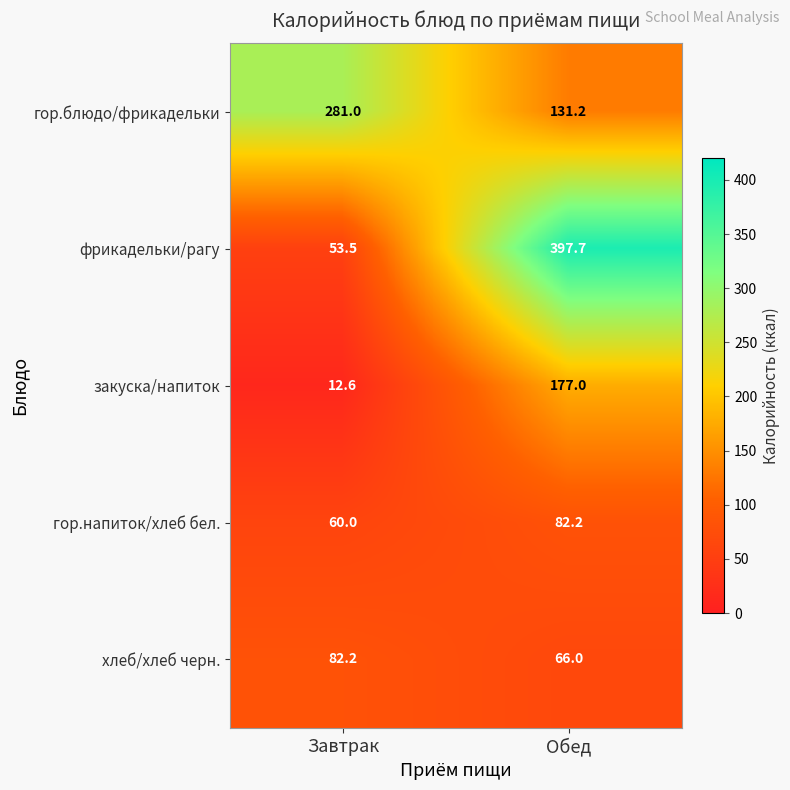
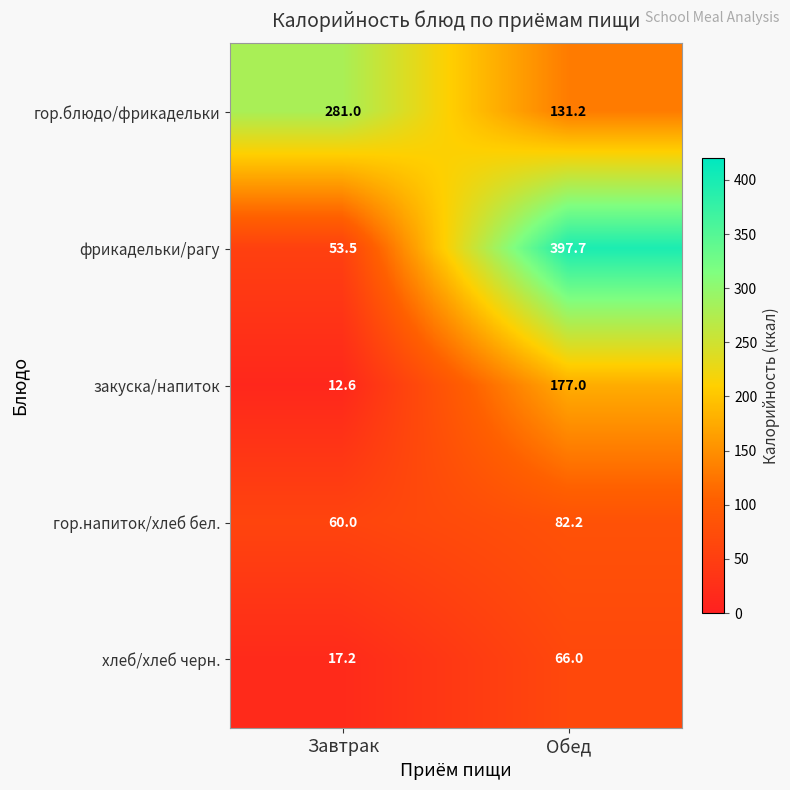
  {
    "гор.блюдо/фрикадельки": {
      "Завтрак": 281.0,
      "Обед": 131.2
    },
    "фрикадельки/рагу": {
      "Завтрак": 53.5,
      "Обед": 397.7
    },
    "закуска/напиток": {
      "Завтрак": 12.6,
      "Обед": 177.0
    },
    "гор.напиток/хлеб бел.": {
      "Завтрак": 60.0,
      "Обед": 82.2
    },
    "хлеб/хлеб черн.": {
-     "Завтрак": 82.2,
+     "Завтрак": 17.2,
      "Обед": 66.0
    }
  }
